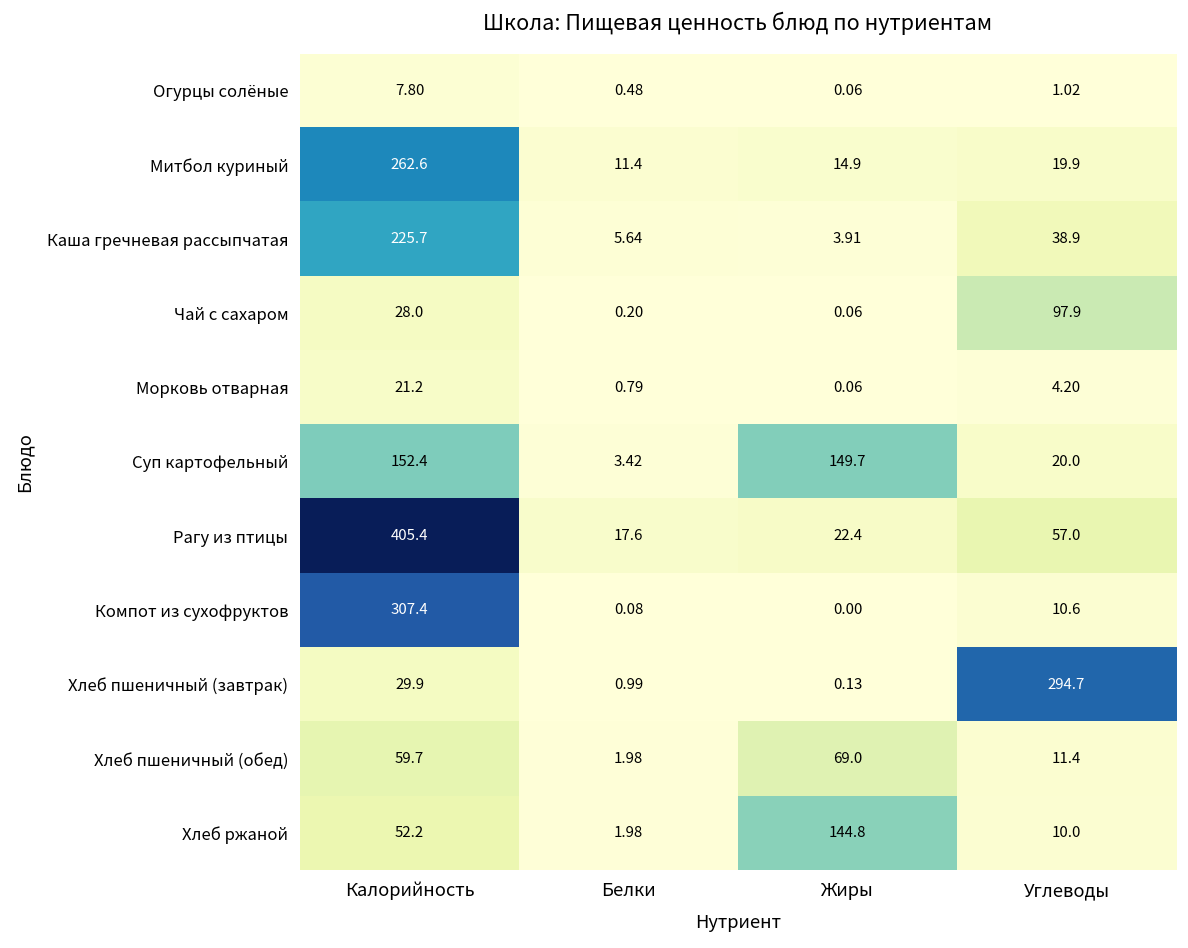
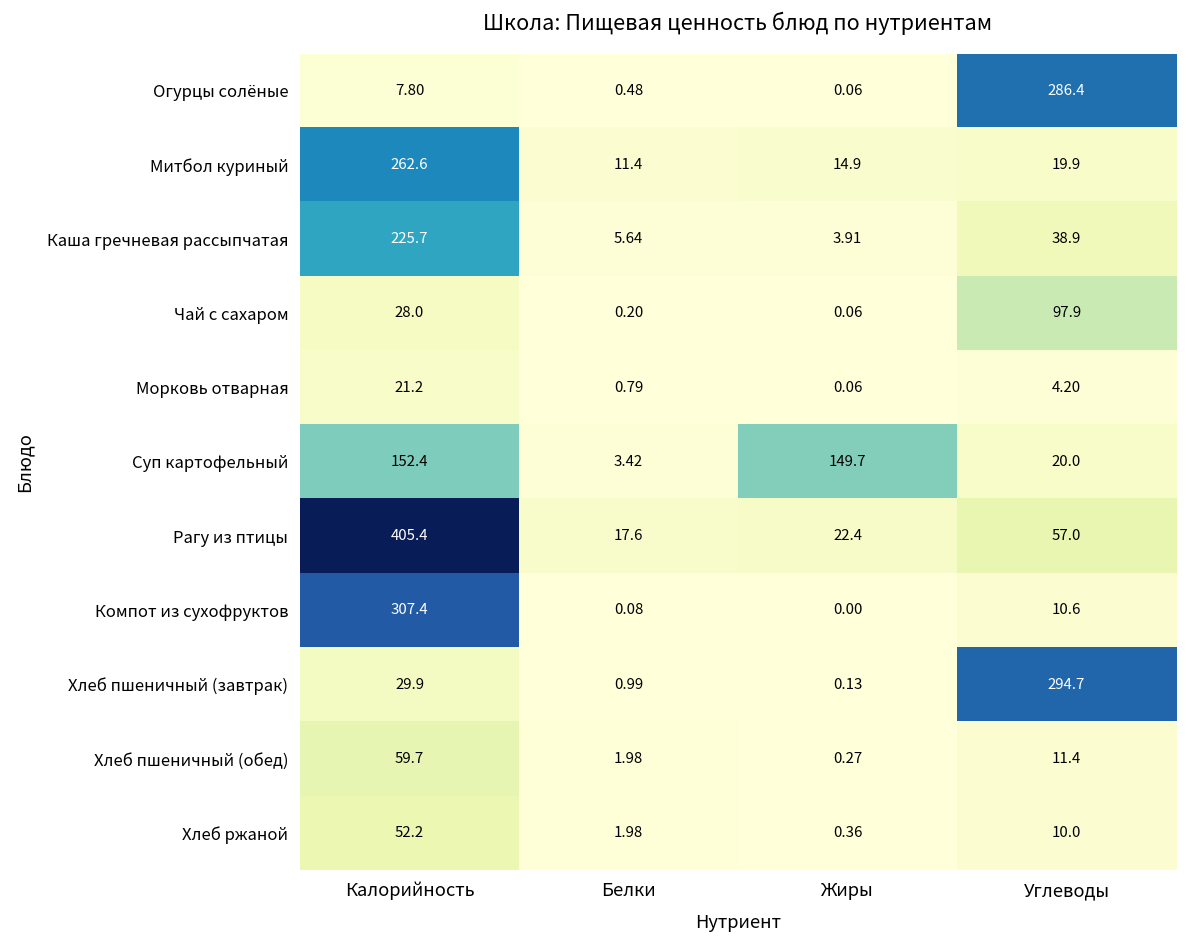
  {
    "Огурцы солёные": {
      "Калорийность": 7.80,
      "Белки": 0.48,
      "Жиры": 0.06,
-     "Углеводы": 1.02
+     "Углеводы": 286.4
    },
    "Митбол куриный": {
      "Калорийность": 262.6,
      "Белки": 11.4,
      "Жиры": 14.9,
      "Углеводы": 19.9
    },
    "Каша гречневая рассыпчатая": {
      "Калорийность": 225.7,
      "Белки": 5.64,
      "Жиры": 3.91,
      "Углеводы": 38.9
    },
    "Чай с сахаром": {
      "Калорийность": 28.0,
      "Белки": 0.20,
      "Жиры": 0.06,
      "Углеводы": 97.9
    },
    "Морковь отварная": {
      "Калорийность": 21.2,
      "Белки": 0.79,
      "Жиры": 0.06,
      "Углеводы": 4.20
    },
    "Суп картофельный": {
      "Калорийность": 152.4,
      "Белки": 3.42,
      "Жиры": 149.7,
      "Углеводы": 20.0
    },
    "Рагу из птицы": {
      "Калорийность": 405.4,
      "Белки": 17.6,
      "Жиры": 22.4,
      "Углеводы": 57.0
    },
    "Компот из сухофруктов": {
      "Калорийность": 307.4,
      "Белки": 0.08,
      "Жиры": 0.00,
      "Углеводы": 10.6
    },
    "Хлеб пшеничный (завтрак)": {
      "Калорийность": 29.9,
      "Белки": 0.99,
      "Жиры": 0.13,
      "Углеводы": 294.7
    },
    "Хлеб пшеничный (обед)": {
      "Калорийность": 59.7,
      "Белки": 1.98,
-     "Жиры": 69.0,
+     "Жиры": 0.27,
      "Углеводы": 11.4
    },
    "Хлеб ржаной": {
      "Калорийность": 52.2,
      "Белки": 1.98,
-     "Жиры": 144.8,
+     "Жиры": 0.36,
      "Углеводы": 10.0
    }
  }
